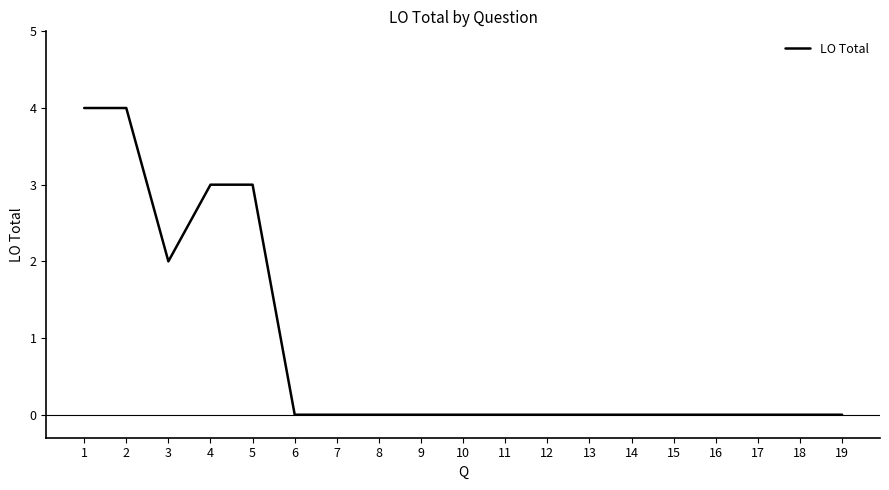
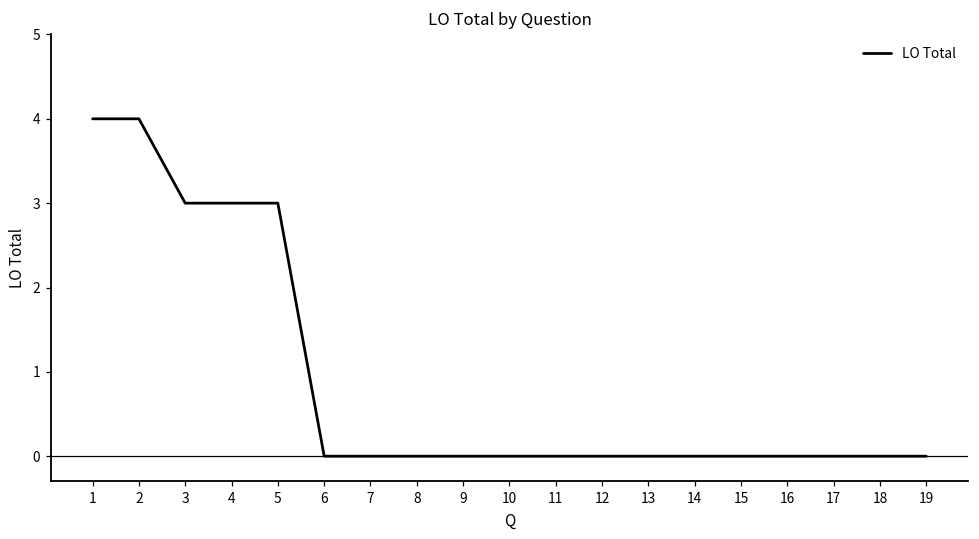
  {
    "1": 4,
    "2": 4,
-   "3": 2,
+   "3": 3,
    "4": 3,
    "5": 3,
    "6": 0,
    "7": 0,
    "8": 0,
    "9": 0,
    "10": 0,
    "11": 0,
    "12": 0,
    "13": 0,
    "14": 0,
    "15": 0,
    "16": 0,
    "17": 0,
    "18": 0,
    "19": 0
  }
